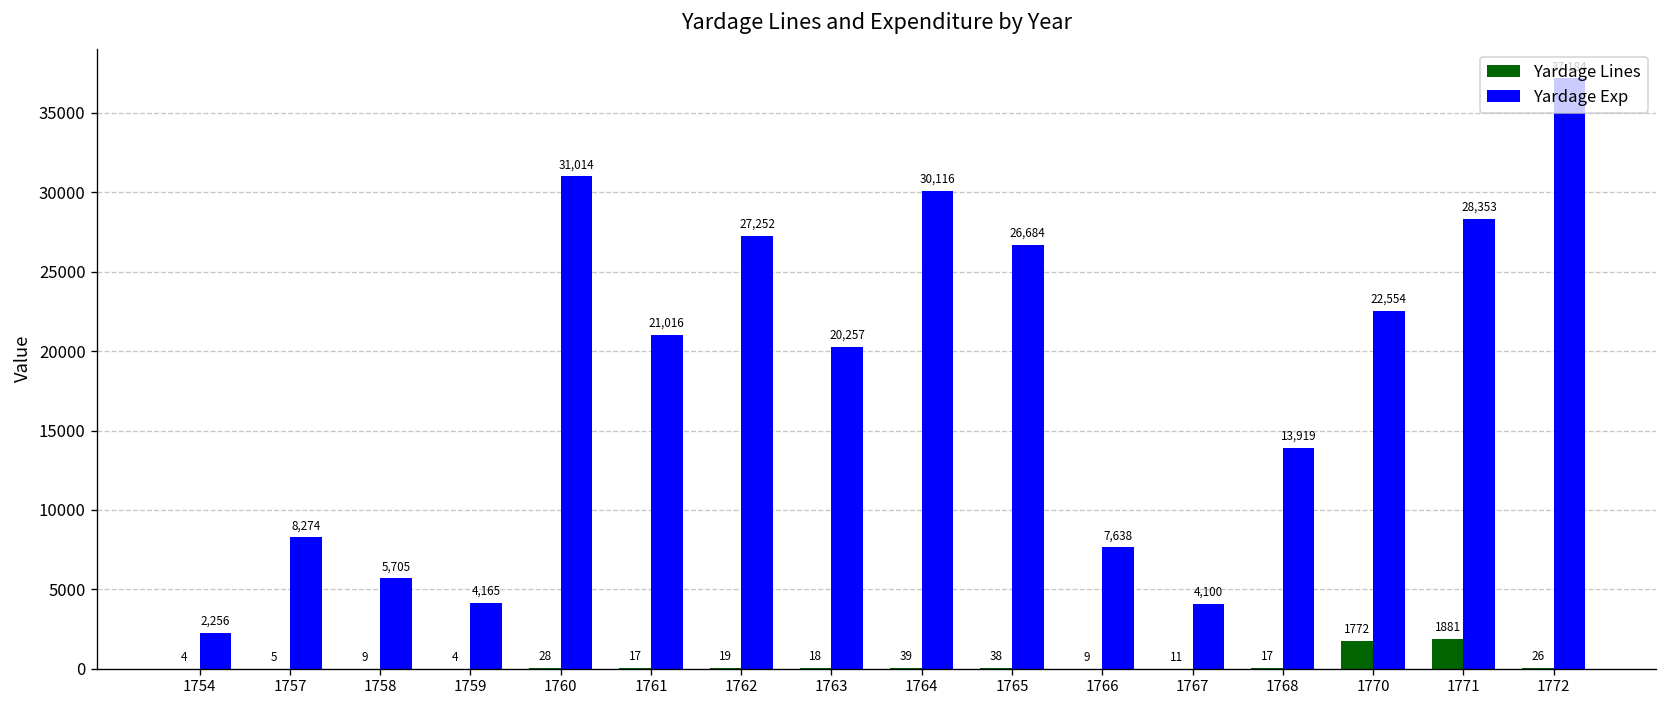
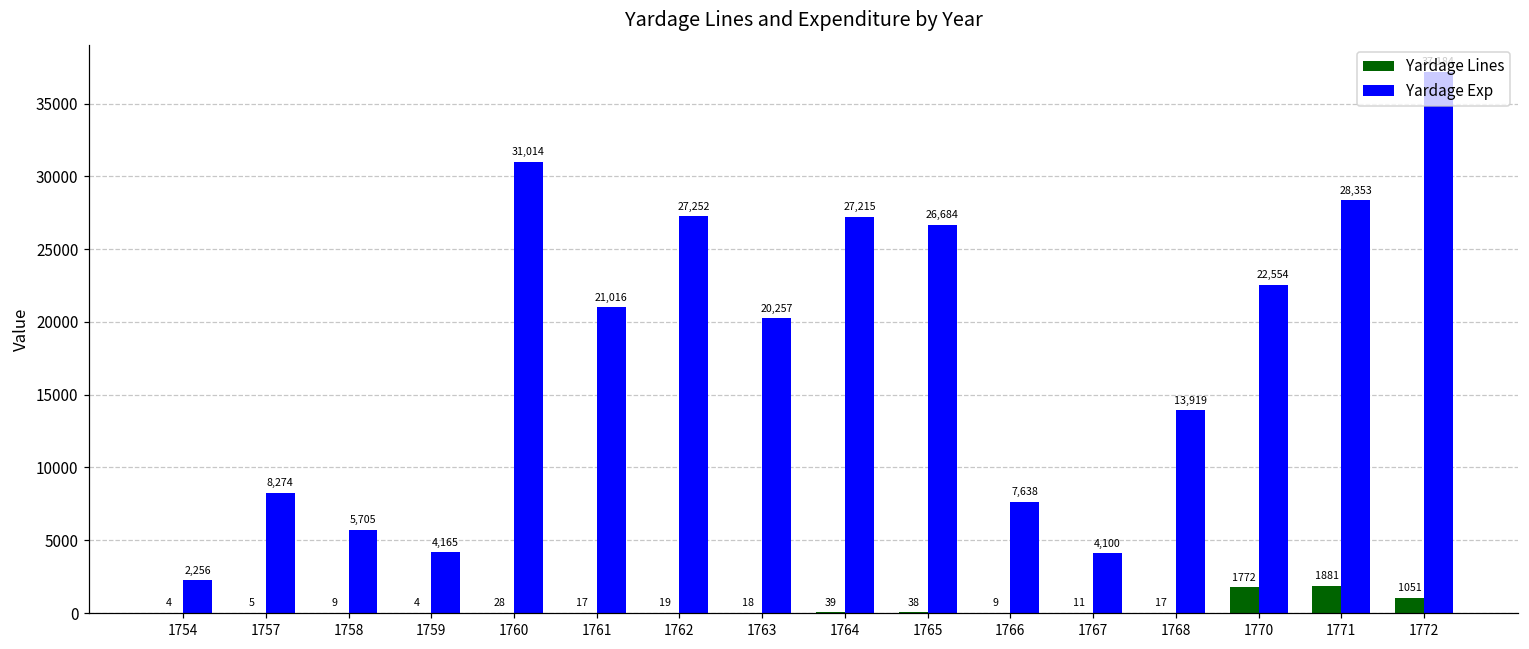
  {
    "Yardage Lines": {
      "1754": "4",
      "1757": "5",
      "1758": "9",
      "1759": "4",
      "1760": "28",
      "1761": "17",
      "1762": "19",
      "1763": "18",
      "1764": "39",
      "1765": "38",
      "1766": "9",
      "1767": "11",
      "1768": "17",
      "1770": "1772",
      "1771": "1881",
-     "1772": "26"
+     "1772": "1051"
    },
    "Yardage Exp": {
      "1754": "2,256",
      "1757": "8,274",
      "1758": "5,705",
      "1759": "4,165",
      "1760": "31,014",
      "1761": "21,016",
      "1762": "27,252",
      "1763": "20,257",
-     "1764": "30,116",
+     "1764": "27,215",
      "1765": "26,684",
      "1766": "7,638",
      "1767": "4,100",
      "1768": "13,919",
      "1770": "22,554",
      "1771": "28,353"
    }
  }
